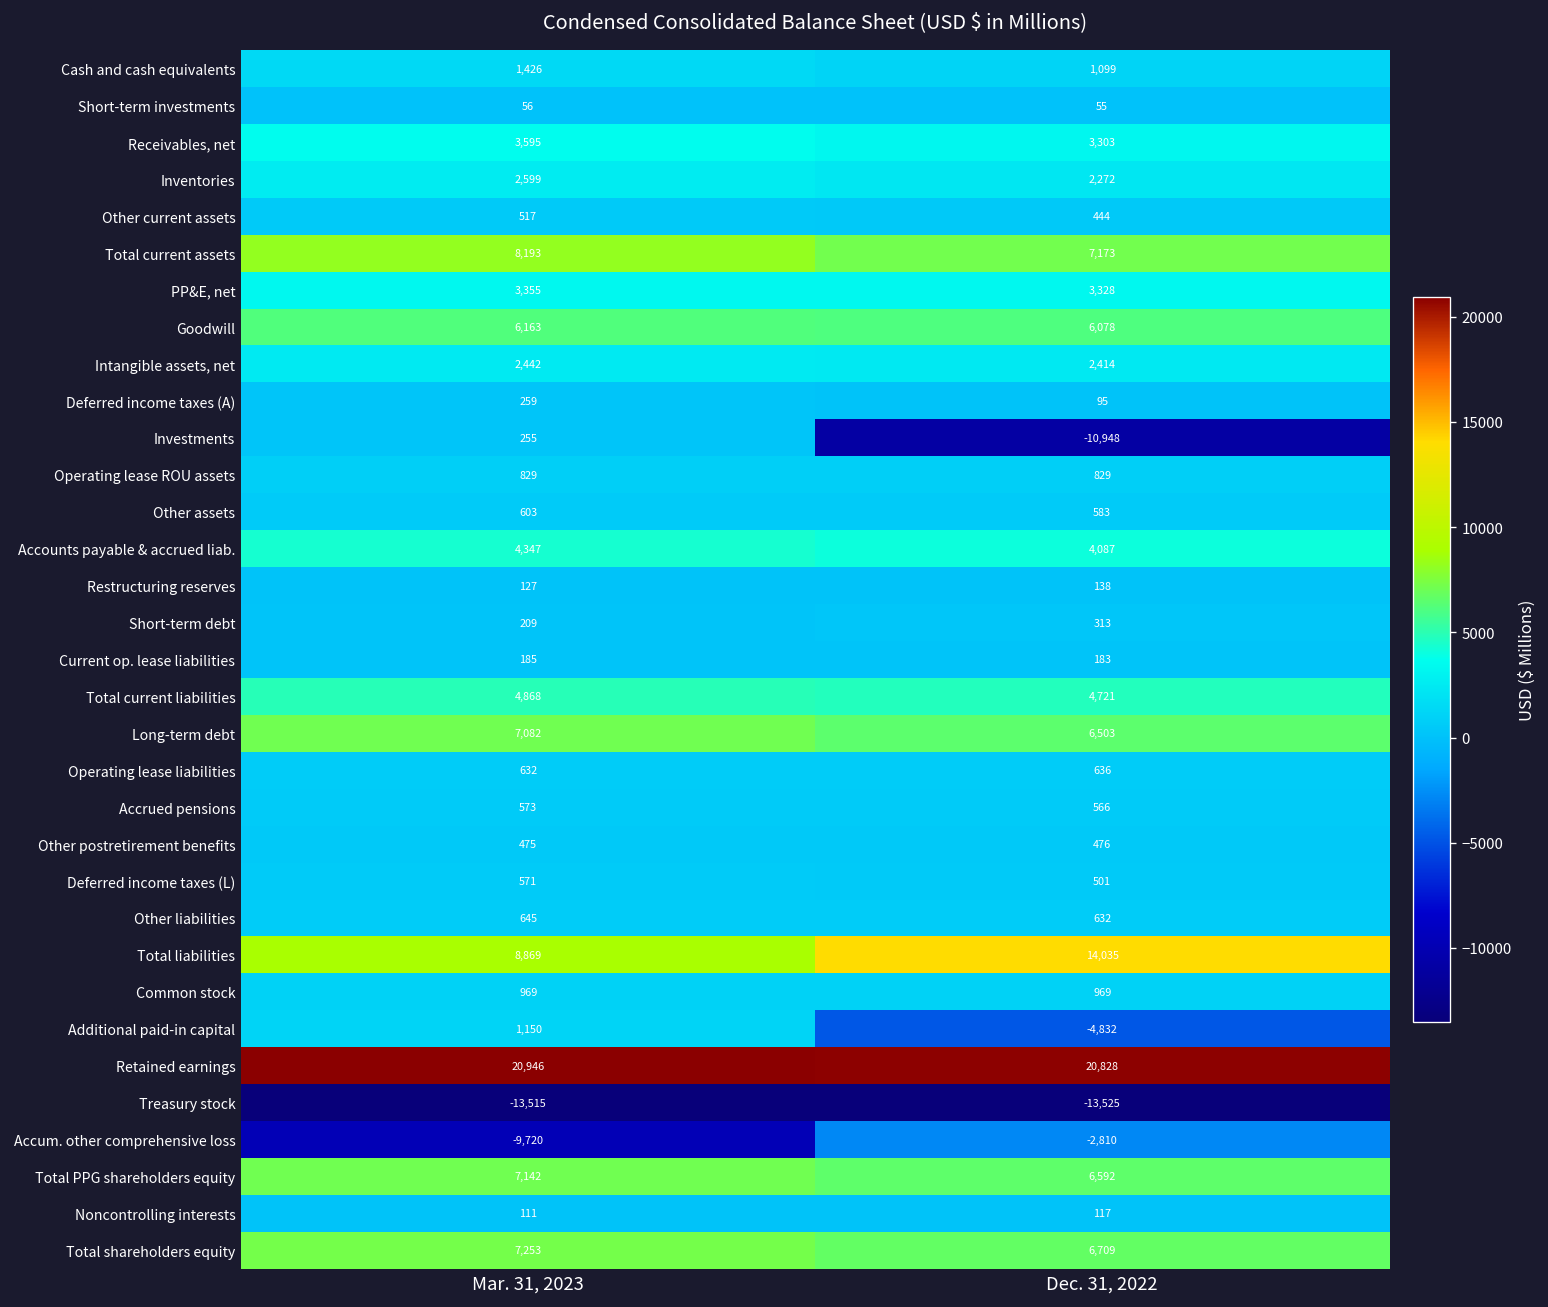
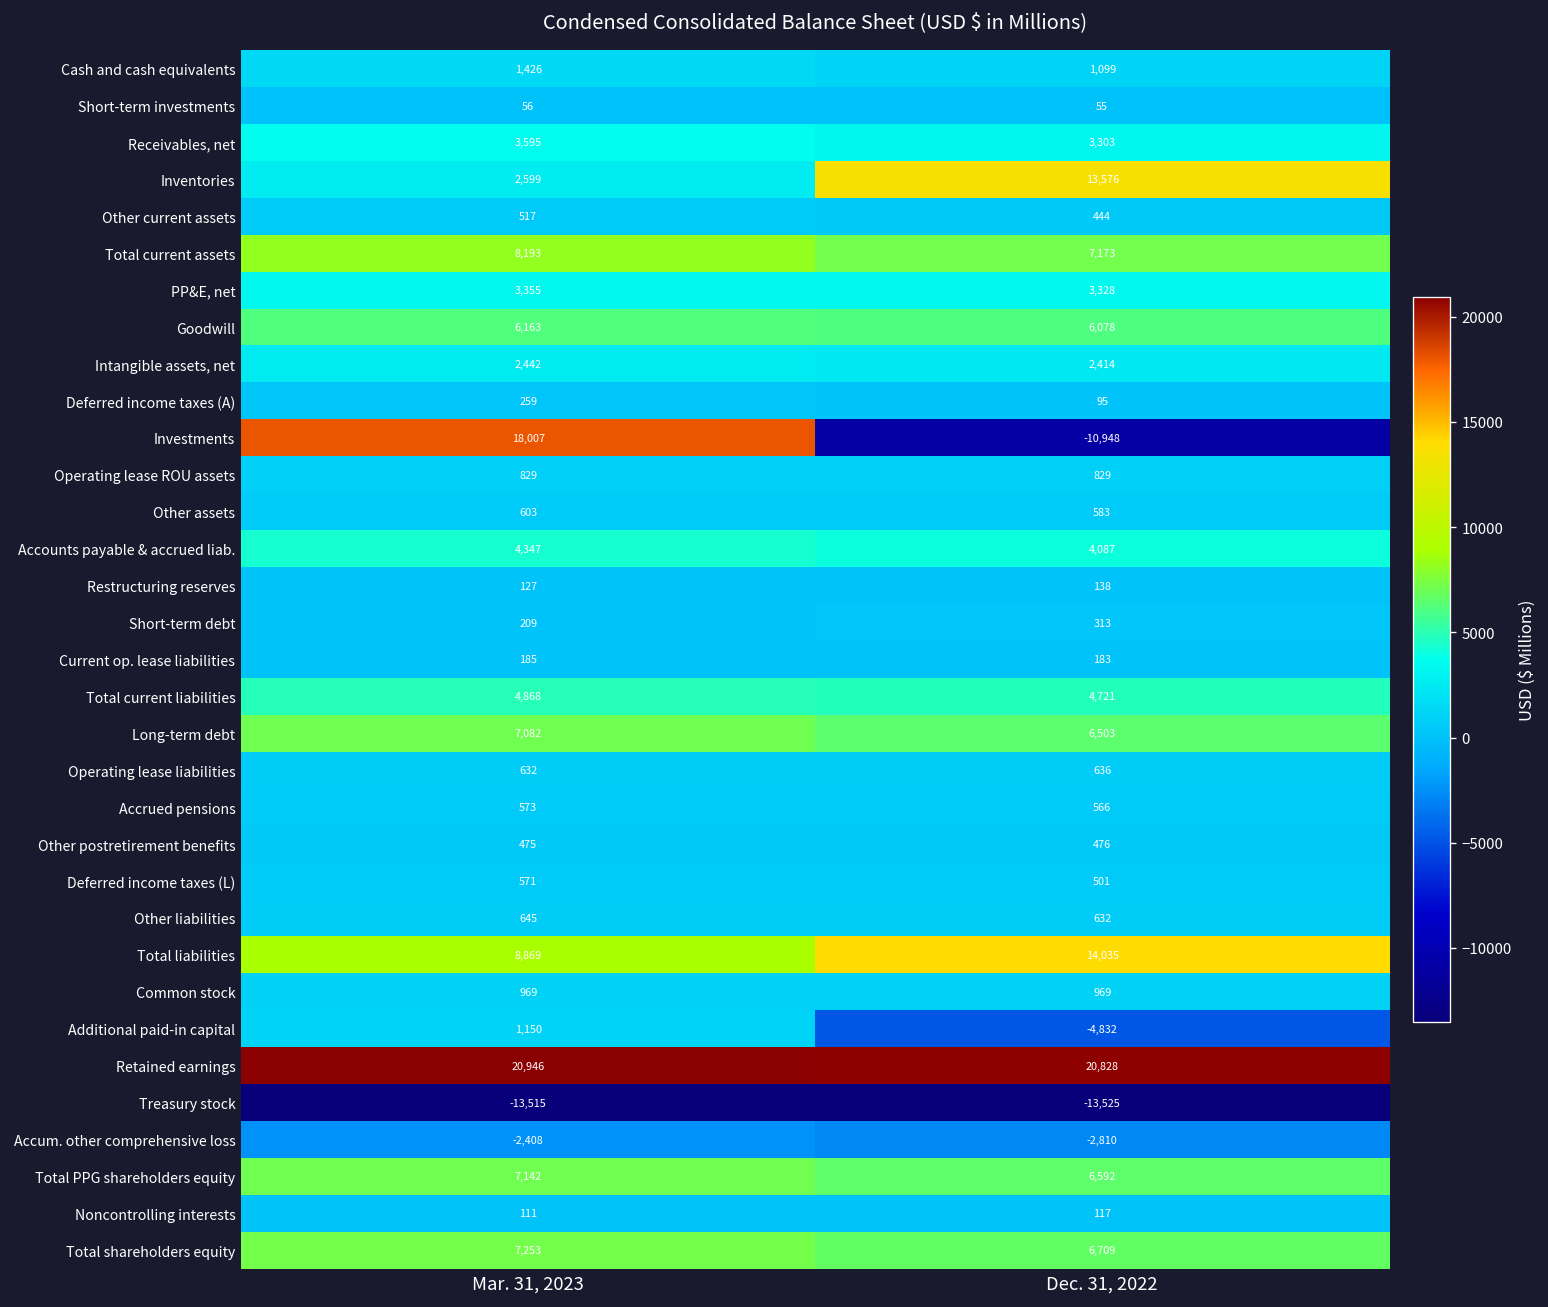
  {
    "Cash and cash equivalents": {
      "Mar. 31, 2023": "1,426",
      "Dec. 31, 2022": "1,099"
    },
    "Short-term investments": {
      "Mar. 31, 2023": "56",
      "Dec. 31, 2022": "55"
    },
    "Receivables, net": {
      "Mar. 31, 2023": "3,595",
      "Dec. 31, 2022": "3,303"
    },
    "Inventories": {
      "Mar. 31, 2023": "2,599",
-     "Dec. 31, 2022": "2,272"
+     "Dec. 31, 2022": "13,576"
    },
    "Other current assets": {
      "Mar. 31, 2023": "517",
      "Dec. 31, 2022": "444"
    },
    "Total current assets": {
      "Mar. 31, 2023": "8,193",
      "Dec. 31, 2022": "7,173"
    },
    "PP&E, net": {
      "Mar. 31, 2023": "3,355",
      "Dec. 31, 2022": "3,328"
    },
    "Goodwill": {
      "Mar. 31, 2023": "6,163",
      "Dec. 31, 2022": "6,078"
    },
    "Intangible assets, net": {
      "Mar. 31, 2023": "2,442",
      "Dec. 31, 2022": "2,414"
    },
    "Deferred income taxes (A)": {
      "Mar. 31, 2023": "259",
      "Dec. 31, 2022": "95"
    },
    "Investments": {
-     "Mar. 31, 2023": "255",
+     "Mar. 31, 2023": "18,007",
      "Dec. 31, 2022": "-10,948"
    },
    "Operating lease ROU assets": {
      "Mar. 31, 2023": "829",
      "Dec. 31, 2022": "829"
    },
    "Other assets": {
      "Mar. 31, 2023": "603",
      "Dec. 31, 2022": "583"
    },
    "Accounts payable & accrued liab.": {
      "Mar. 31, 2023": "4,347",
      "Dec. 31, 2022": "4,087"
    },
    "Restructuring reserves": {
      "Mar. 31, 2023": "127",
      "Dec. 31, 2022": "138"
    },
    "Short-term debt": {
      "Mar. 31, 2023": "209",
      "Dec. 31, 2022": "313"
    },
    "Current op. lease liabilities": {
      "Mar. 31, 2023": "185",
      "Dec. 31, 2022": "183"
    },
    "Total current liabilities": {
      "Mar. 31, 2023": "4,868",
      "Dec. 31, 2022": "4,721"
    },
    "Long-term debt": {
      "Mar. 31, 2023": "7,082",
      "Dec. 31, 2022": "6,503"
    },
    "Operating lease liabilities": {
      "Mar. 31, 2023": "632",
      "Dec. 31, 2022": "636"
    },
    "Accrued pensions": {
      "Mar. 31, 2023": "573",
      "Dec. 31, 2022": "566"
    },
    "Other postretirement benefits": {
      "Mar. 31, 2023": "475",
      "Dec. 31, 2022": "476"
    },
    "Deferred income taxes (L)": {
      "Mar. 31, 2023": "571",
      "Dec. 31, 2022": "501"
    },
    "Other liabilities": {
      "Mar. 31, 2023": "645",
      "Dec. 31, 2022": "632"
    },
    "Total liabilities": {
      "Mar. 31, 2023": "8,869",
      "Dec. 31, 2022": "14,035"
    },
    "Common stock": {
      "Mar. 31, 2023": "969",
      "Dec. 31, 2022": "969"
    },
    "Additional paid-in capital": {
      "Mar. 31, 2023": "1,150",
      "Dec. 31, 2022": "-4,832"
    },
    "Retained earnings": {
      "Mar. 31, 2023": "20,946",
      "Dec. 31, 2022": "20,828"
    },
    "Treasury stock": {
      "Mar. 31, 2023": "-13,515",
      "Dec. 31, 2022": "-13,525"
    },
    "Accum. other comprehensive loss": {
-     "Mar. 31, 2023": "-9,720",
+     "Mar. 31, 2023": "-2,408",
      "Dec. 31, 2022": "-2,810"
    },
    "Total PPG shareholders equity": {
      "Mar. 31, 2023": "7,142",
      "Dec. 31, 2022": "6,592"
    },
    "Noncontrolling interests": {
      "Mar. 31, 2023": "111",
      "Dec. 31, 2022": "117"
    },
    "Total shareholders equity": {
      "Mar. 31, 2023": "7,253",
      "Dec. 31, 2022": "6,709"
    }
  }
